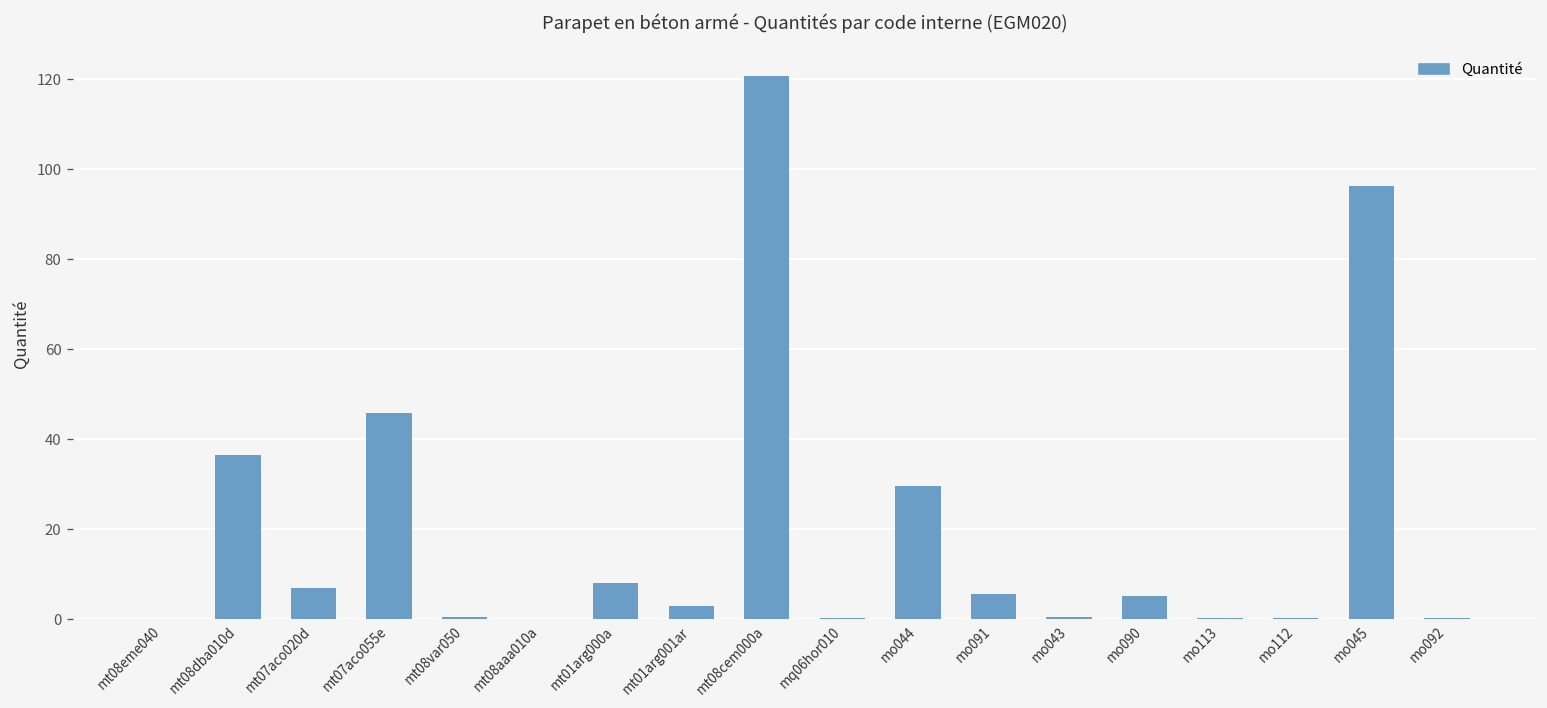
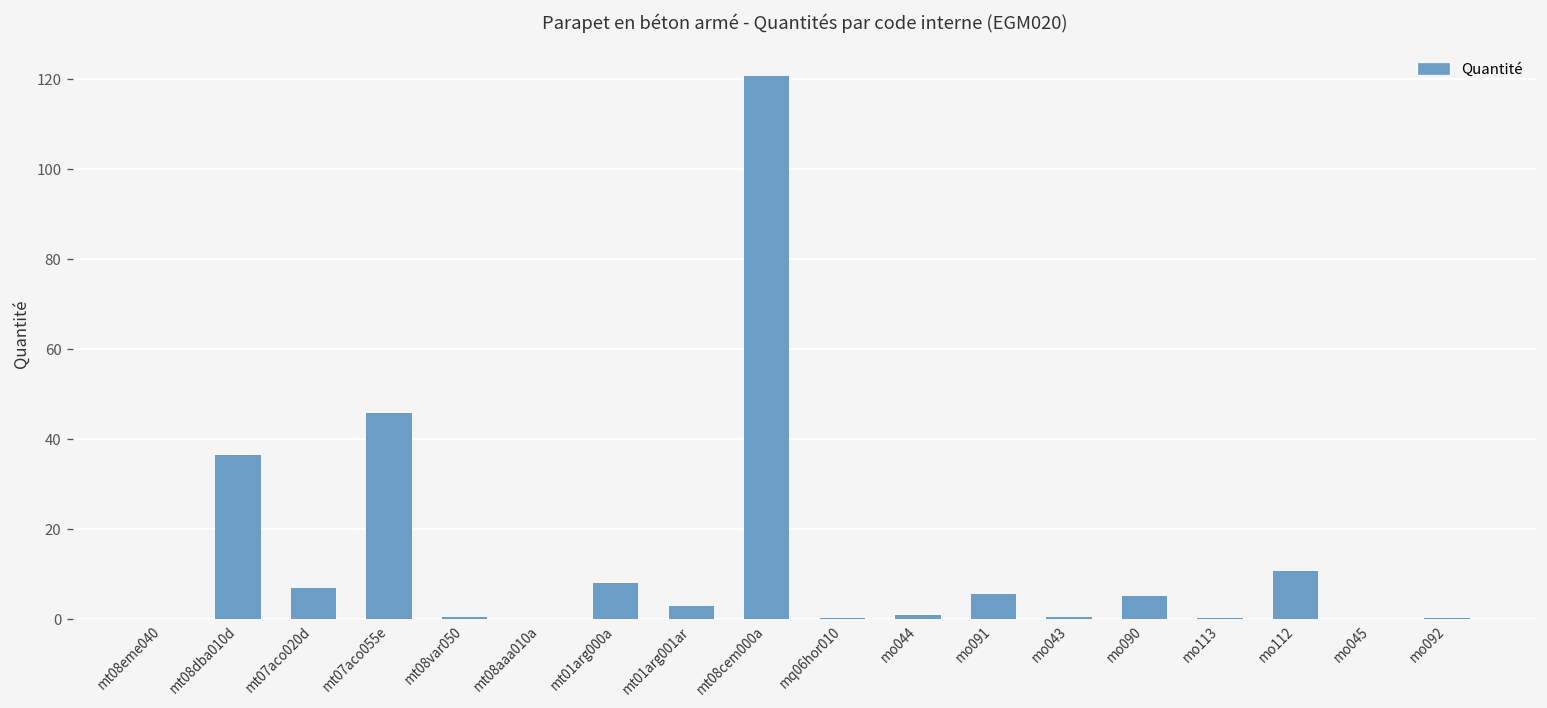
  {
    "mt08dba010d": 37,
    "mt07aco020d": 7,
    "mt07aco055e": 46,
    "mt01arg000a": 8,
    "mt01arg001ar": 3,
    "mt08cem000a": 121,
-   "mo044": 30,
+   "mo044": 1,
    "mo091": 6,
    "mo090": 5,
-   "mo112": 0,
-   "mo045": 96
+   "mo112": 11,
+   "mo045": 0
  }
